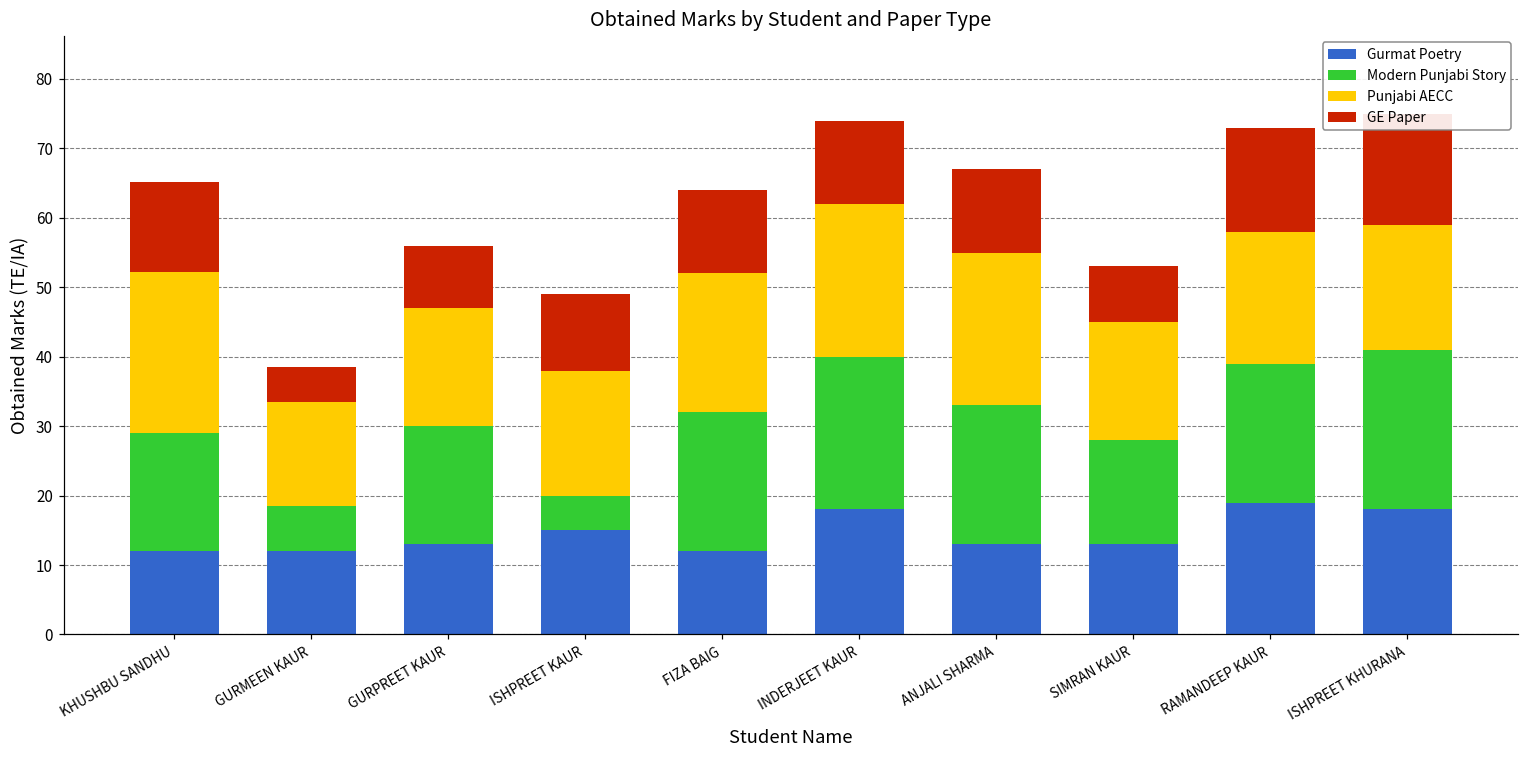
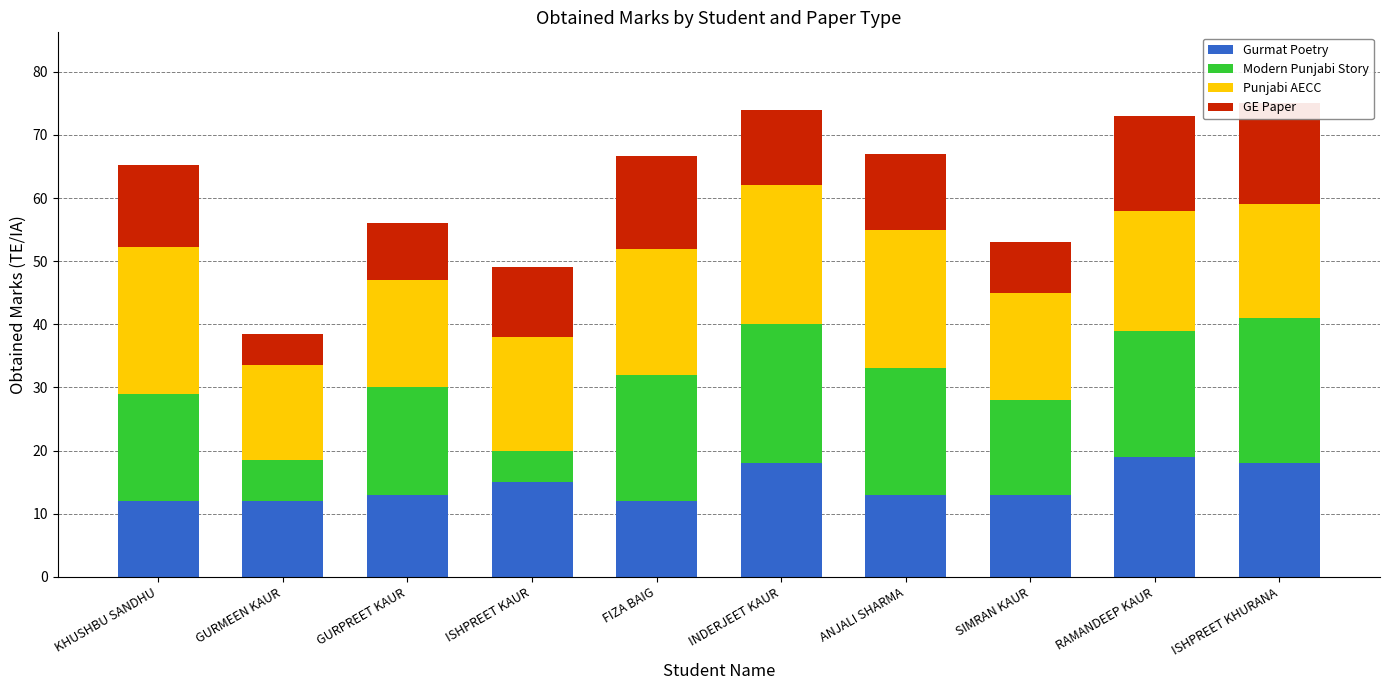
  {
    "Gurmat Poetry": {
      "KHUSHBU SANDHU": 12,
      "GURMEEN KAUR": 12,
      "GURPREET KAUR": 13,
      "ISHPREET KAUR": 15,
      "FIZA BAIG": 12,
      "INDERJEET KAUR": 18,
      "ANJALI SHARMA": 13,
      "SIMRAN KAUR": 13,
      "RAMANDEEP KAUR": 19,
      "ISHPREET KHURANA": 18
    },
    "Modern Punjabi Story": {
      "KHUSHBU SANDHU": 17,
      "GURMEEN KAUR": 7,
      "GURPREET KAUR": 17,
      "ISHPREET KAUR": 5,
      "FIZA BAIG": 20,
      "INDERJEET KAUR": 22,
      "ANJALI SHARMA": 20,
      "SIMRAN KAUR": 15,
      "RAMANDEEP KAUR": 20,
      "ISHPREET KHURANA": 23
    },
    "Punjabi AECC": {
      "KHUSHBU SANDHU": 23,
      "GURMEEN KAUR": 15,
      "GURPREET KAUR": 17,
      "ISHPREET KAUR": 18,
      "FIZA BAIG": 20,
      "INDERJEET KAUR": 22,
      "ANJALI SHARMA": 22,
      "SIMRAN KAUR": 17,
      "RAMANDEEP KAUR": 19,
      "ISHPREET KHURANA": 18
    },
    "GE Paper": {
      "KHUSHBU SANDHU": 13,
      "GURMEEN KAUR": 5,
      "GURPREET KAUR": 9,
      "ISHPREET KAUR": 11,
-     "FIZA BAIG": 12,
+     "FIZA BAIG": 15,
      "INDERJEET KAUR": 12,
      "ANJALI SHARMA": 12,
      "SIMRAN KAUR": 8,
      "RAMANDEEP KAUR": 15
    }
  }
